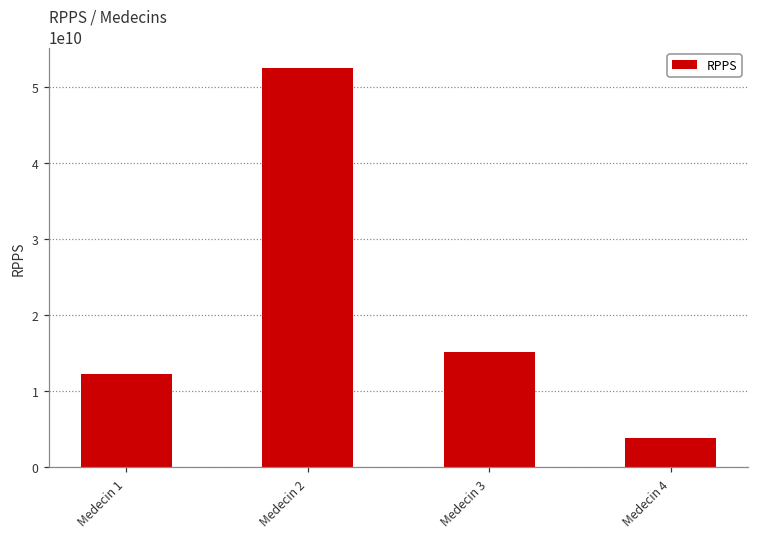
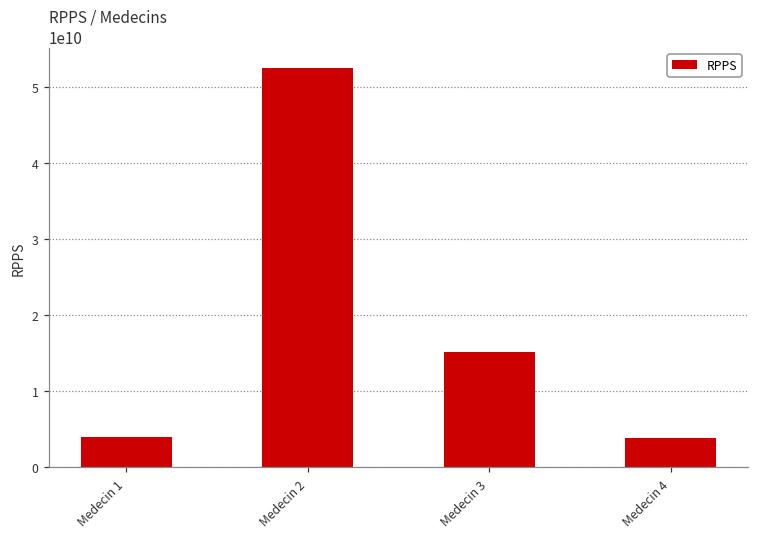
  {
-   "Medecin 1": 12000000000,
+   "Medecin 1": 4000000000,
    "Medecin 2": 53000000000,
    "Medecin 3": 15000000000,
    "Medecin 4": 4000000000
  }
